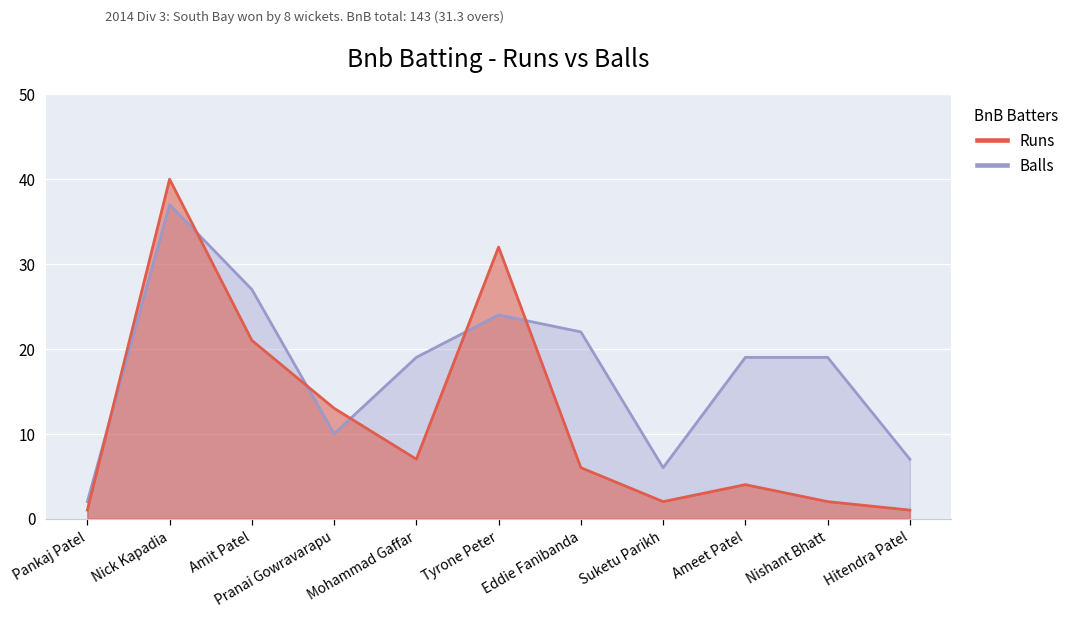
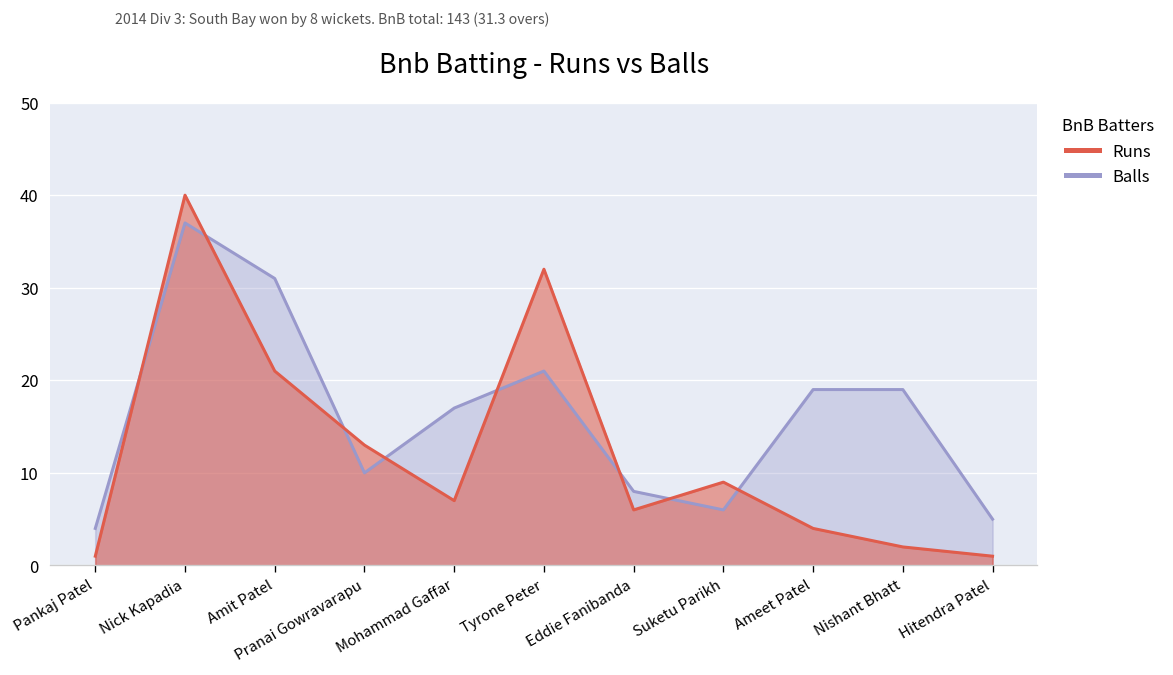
  {
    "Balls": {
-     "Pankaj Patel": 2,
+     "Pankaj Patel": 4,
      "Nick Kapadia": 37,
-     "Amit Patel": 27,
+     "Amit Patel": 31,
      "Pranai Gowravarapu": 10,
-     "Mohammad Gaffar": 19,
-     "Tyrone Peter": 24,
-     "Eddie Fanibanda": 22,
+     "Mohammad Gaffar": 17,
+     "Tyrone Peter": 21,
+     "Eddie Fanibanda": 8,
      "Suketu Parikh": 6,
      "Ameet Patel": 19,
      "Nishant Bhatt": 19,
-     "Hitendra Patel": 7
+     "Hitendra Patel": 5
    },
    "Runs": {
      "Pankaj Patel": 1,
      "Nick Kapadia": 40,
      "Amit Patel": 21,
      "Pranai Gowravarapu": 13,
      "Mohammad Gaffar": 7,
      "Tyrone Peter": 32,
      "Eddie Fanibanda": 6,
-     "Suketu Parikh": 2,
+     "Suketu Parikh": 9,
      "Ameet Patel": 4,
      "Nishant Bhatt": 2,
      "Hitendra Patel": 1
    }
  }
